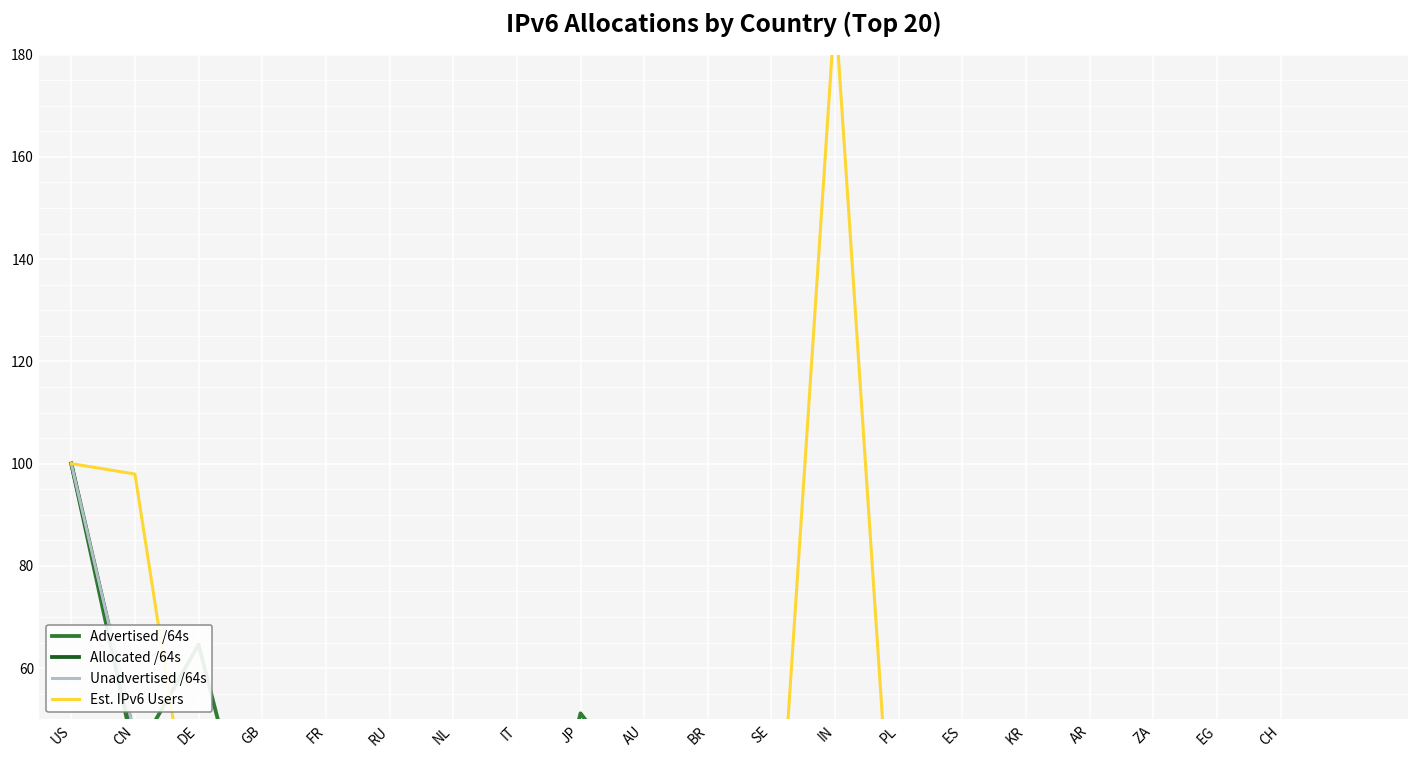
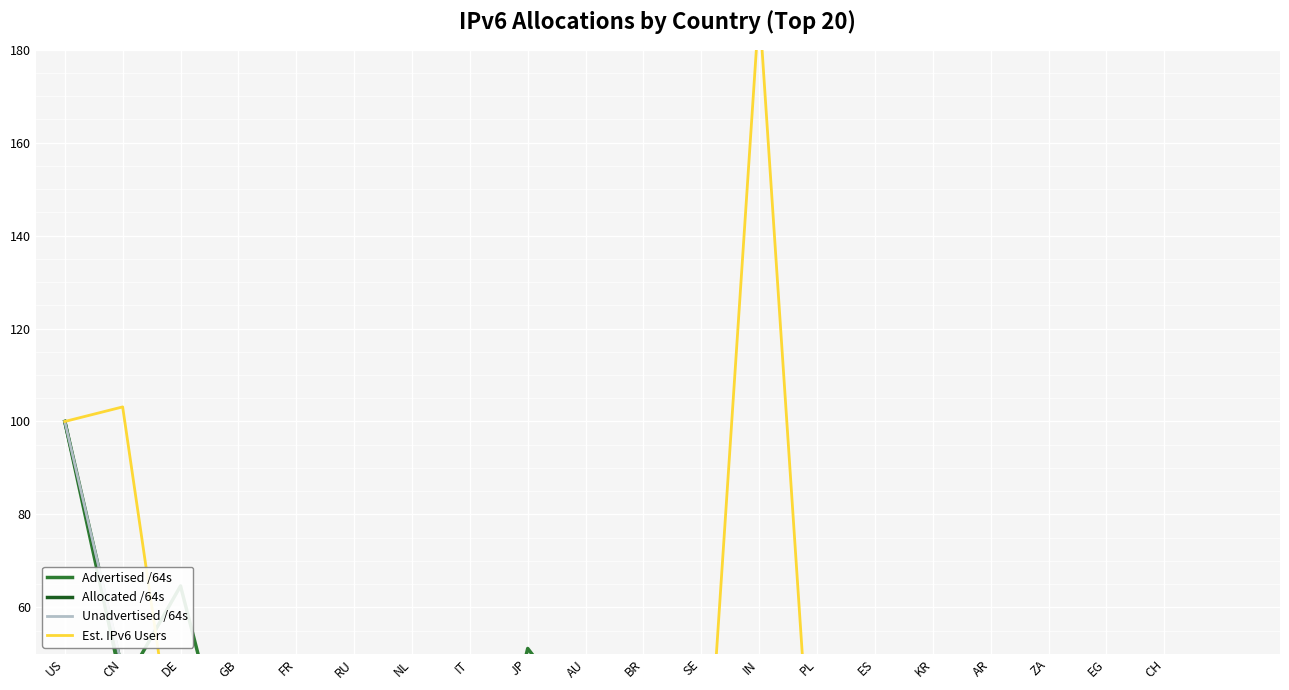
  {
    "Est. IPv6 Users": {
-     "CN": 98
+     "CN": 103
    }
  }
